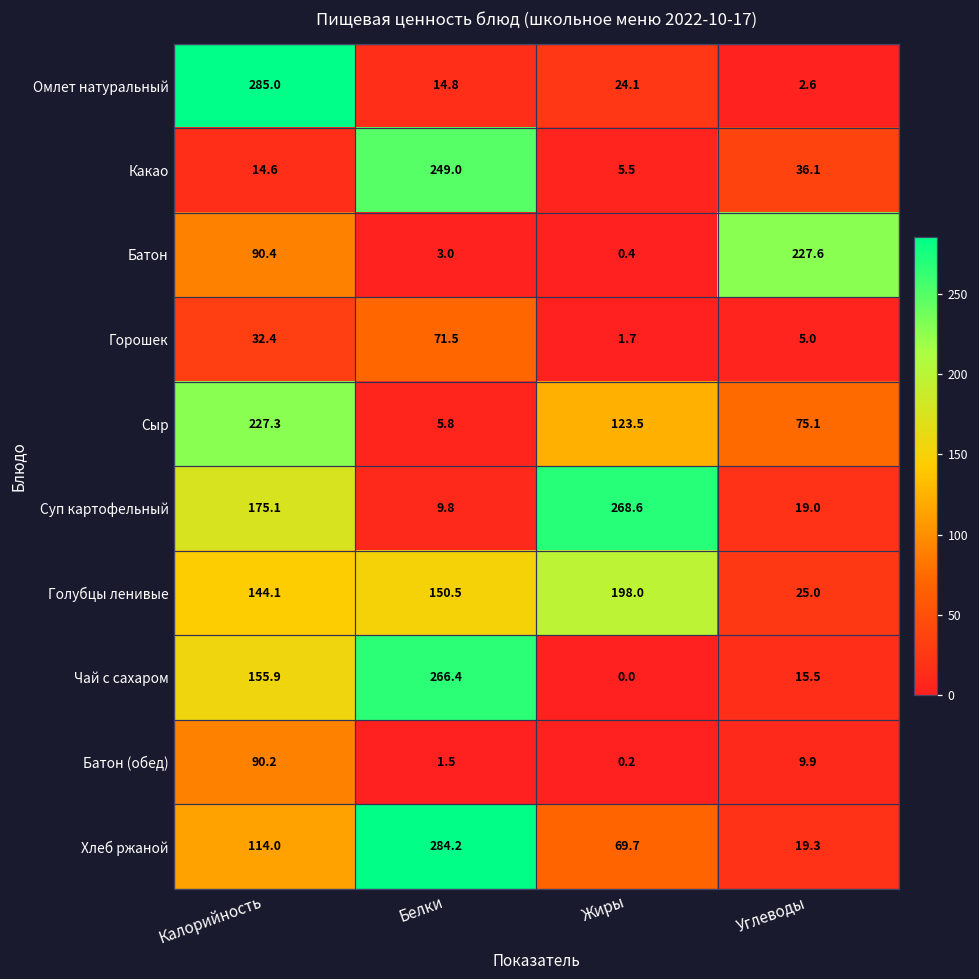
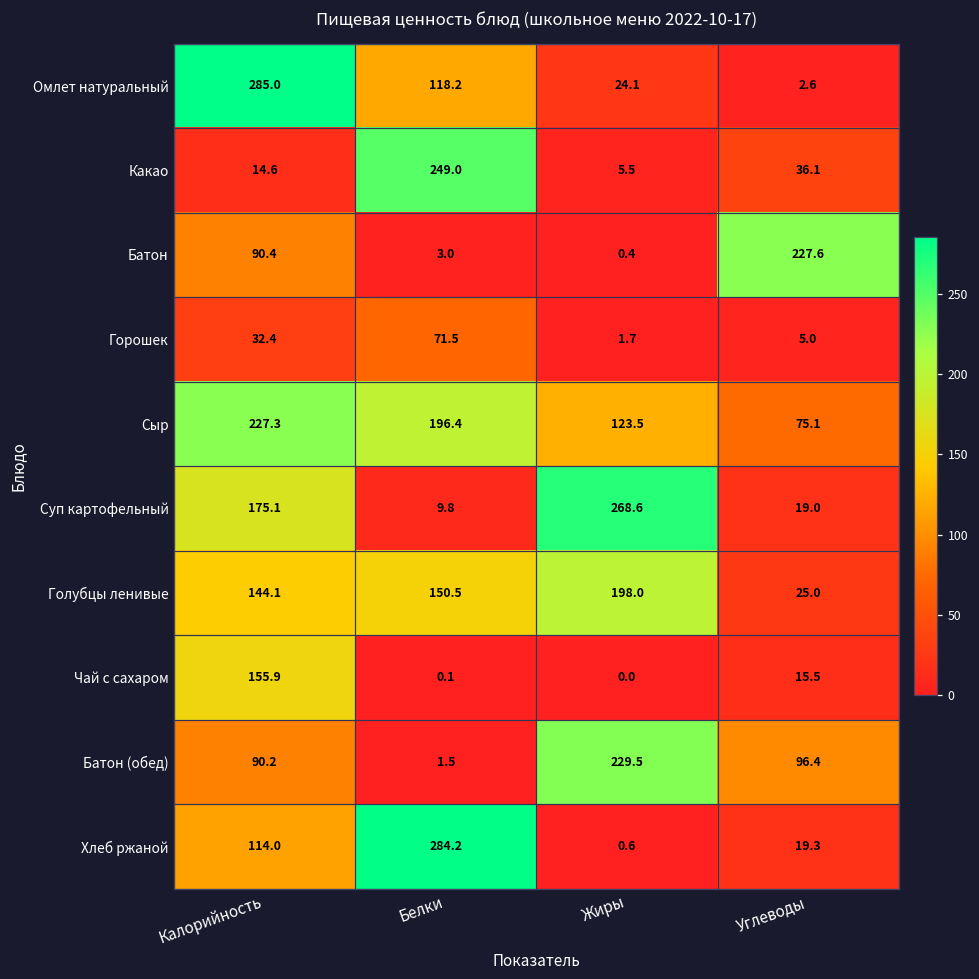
  {
    "Омлет натуральный": {
      "Калорийность": 285.0,
-     "Белки": 14.8,
+     "Белки": 118.2,
      "Жиры": 24.1,
      "Углеводы": 2.6
    },
    "Какао": {
      "Калорийность": 14.6,
      "Белки": 249.0,
      "Жиры": 5.5,
      "Углеводы": 36.1
    },
    "Батон": {
      "Калорийность": 90.4,
      "Белки": 3.0,
      "Жиры": 0.4,
      "Углеводы": 227.6
    },
    "Горошек": {
      "Калорийность": 32.4,
      "Белки": 71.5,
      "Жиры": 1.7,
      "Углеводы": 5.0
    },
    "Сыр": {
      "Калорийность": 227.3,
-     "Белки": 5.8,
+     "Белки": 196.4,
      "Жиры": 123.5,
      "Углеводы": 75.1
    },
    "Суп картофельный": {
      "Калорийность": 175.1,
      "Белки": 9.8,
      "Жиры": 268.6,
      "Углеводы": 19.0
    },
    "Голубцы ленивые": {
      "Калорийность": 144.1,
      "Белки": 150.5,
      "Жиры": 198.0,
      "Углеводы": 25.0
    },
    "Чай с сахаром": {
      "Калорийность": 155.9,
-     "Белки": 266.4,
+     "Белки": 0.1,
      "Жиры": 0.0,
      "Углеводы": 15.5
    },
    "Батон (обед)": {
      "Калорийность": 90.2,
      "Белки": 1.5,
-     "Жиры": 0.2,
-     "Углеводы": 9.9
+     "Жиры": 229.5,
+     "Углеводы": 96.4
    },
    "Хлеб ржаной": {
      "Калорийность": 114.0,
      "Белки": 284.2,
-     "Жиры": 69.7,
+     "Жиры": 0.6,
      "Углеводы": 19.3
    }
  }
